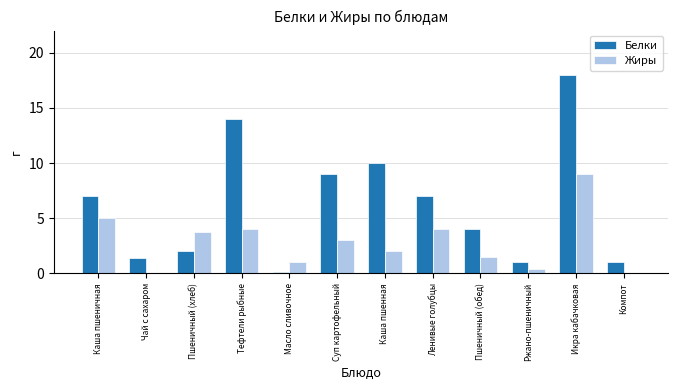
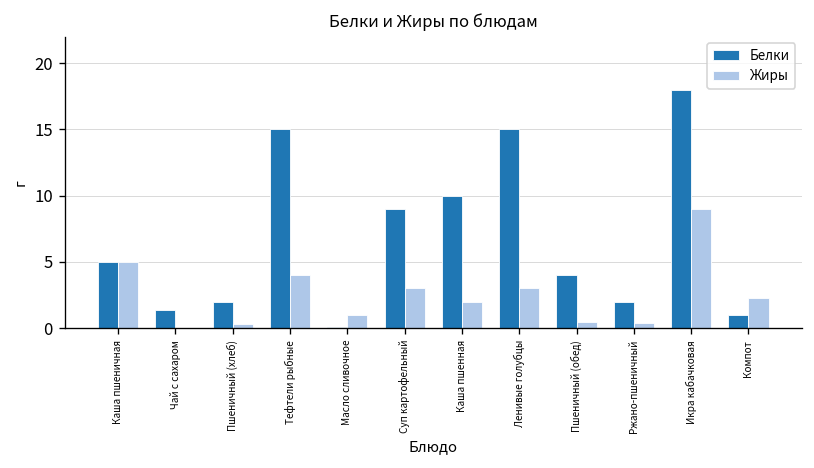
  {
    "Белки": {
-     "Каша пшеничная": 7,
+     "Каша пшеничная": 5,
      "Чай с сахаром": 1.4,
      "Пшеничный (хлеб)": 2,
-     "Тефтели рыбные": 14,
+     "Тефтели рыбные": 15,
      "Суп картофельный": 9,
      "Каша пшенная": 10,
-     "Ленивые голубцы": 7,
+     "Ленивые голубцы": 15,
      "Пшеничный (обед)": 4,
-     "Ржано-пшеничный": 1,
+     "Ржано-пшеничный": 2,
      "Икра кабачковая": 18,
      "Компот": 1
    },
    "Жиры": {
      "Каша пшеничная": 5.0,
-     "Пшеничный (хлеб)": 3.8,
+     "Пшеничный (хлеб)": 0.3,
      "Тефтели рыбные": 4.0,
      "Масло сливочное": 1.0,
      "Суп картофельный": 3.0,
      "Каша пшенная": 2.0,
-     "Ленивые голубцы": 4,
-     "Пшеничный (обед)": 1.5,
+     "Ленивые голубцы": 3,
+     "Пшеничный (обед)": 0.5,
      "Ржано-пшеничный": 0.4,
      "Икра кабачковая": 9.0,
-     "Компот": 0.1
+     "Компот": 2.2
    }
  }
